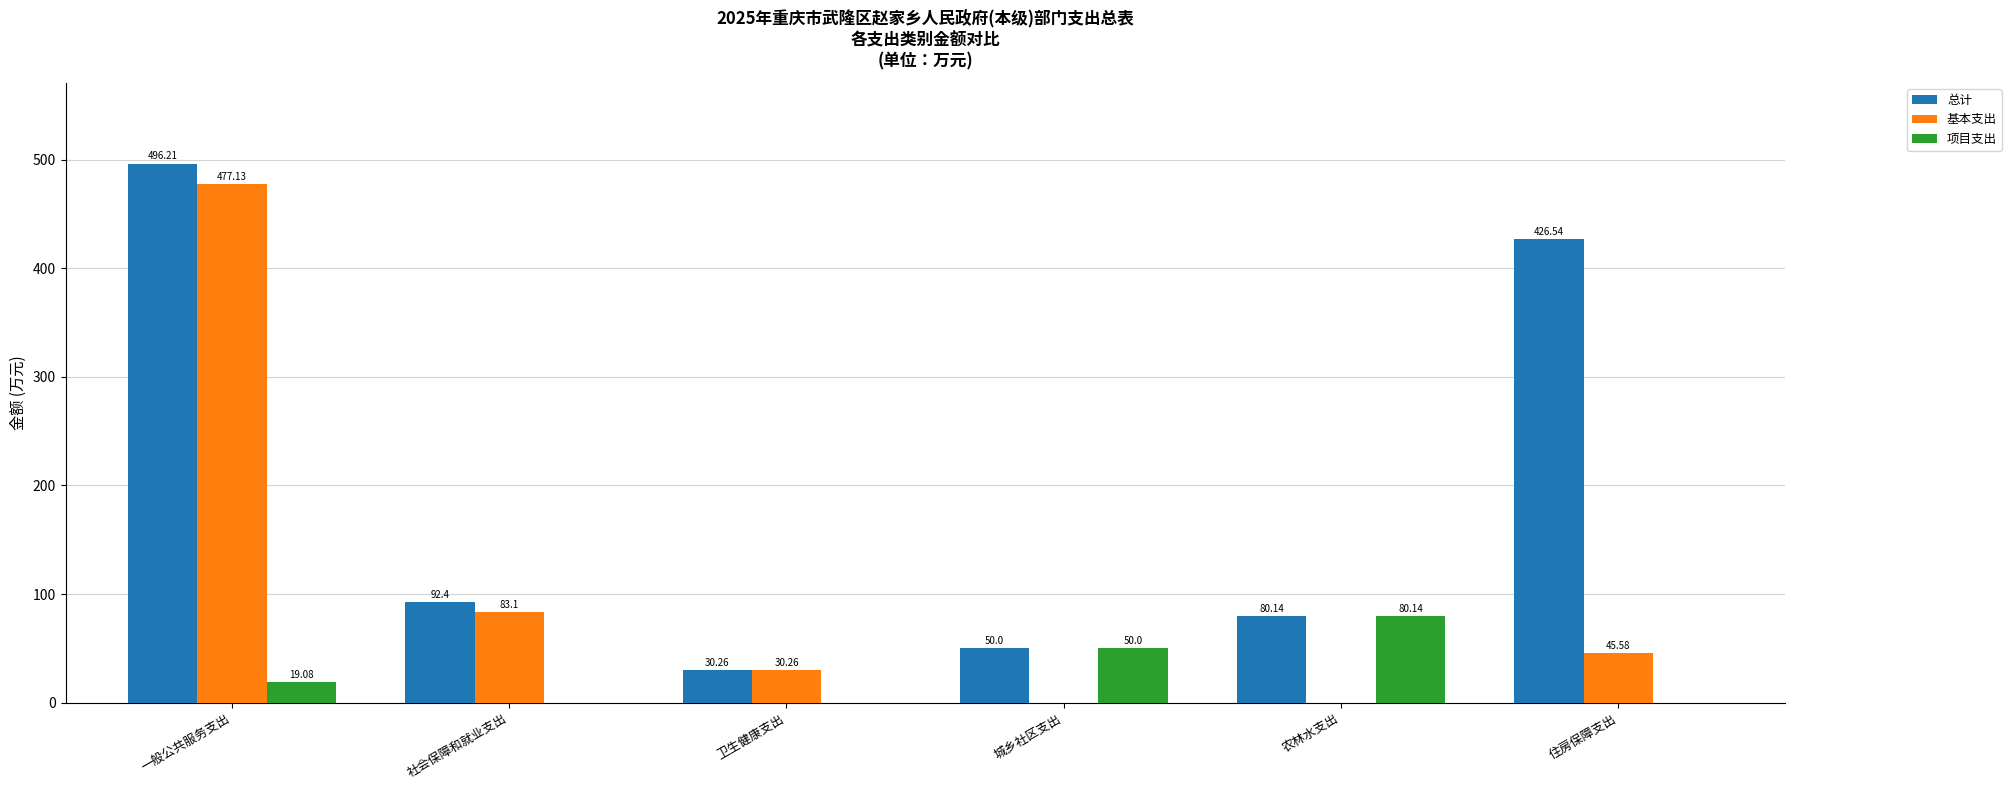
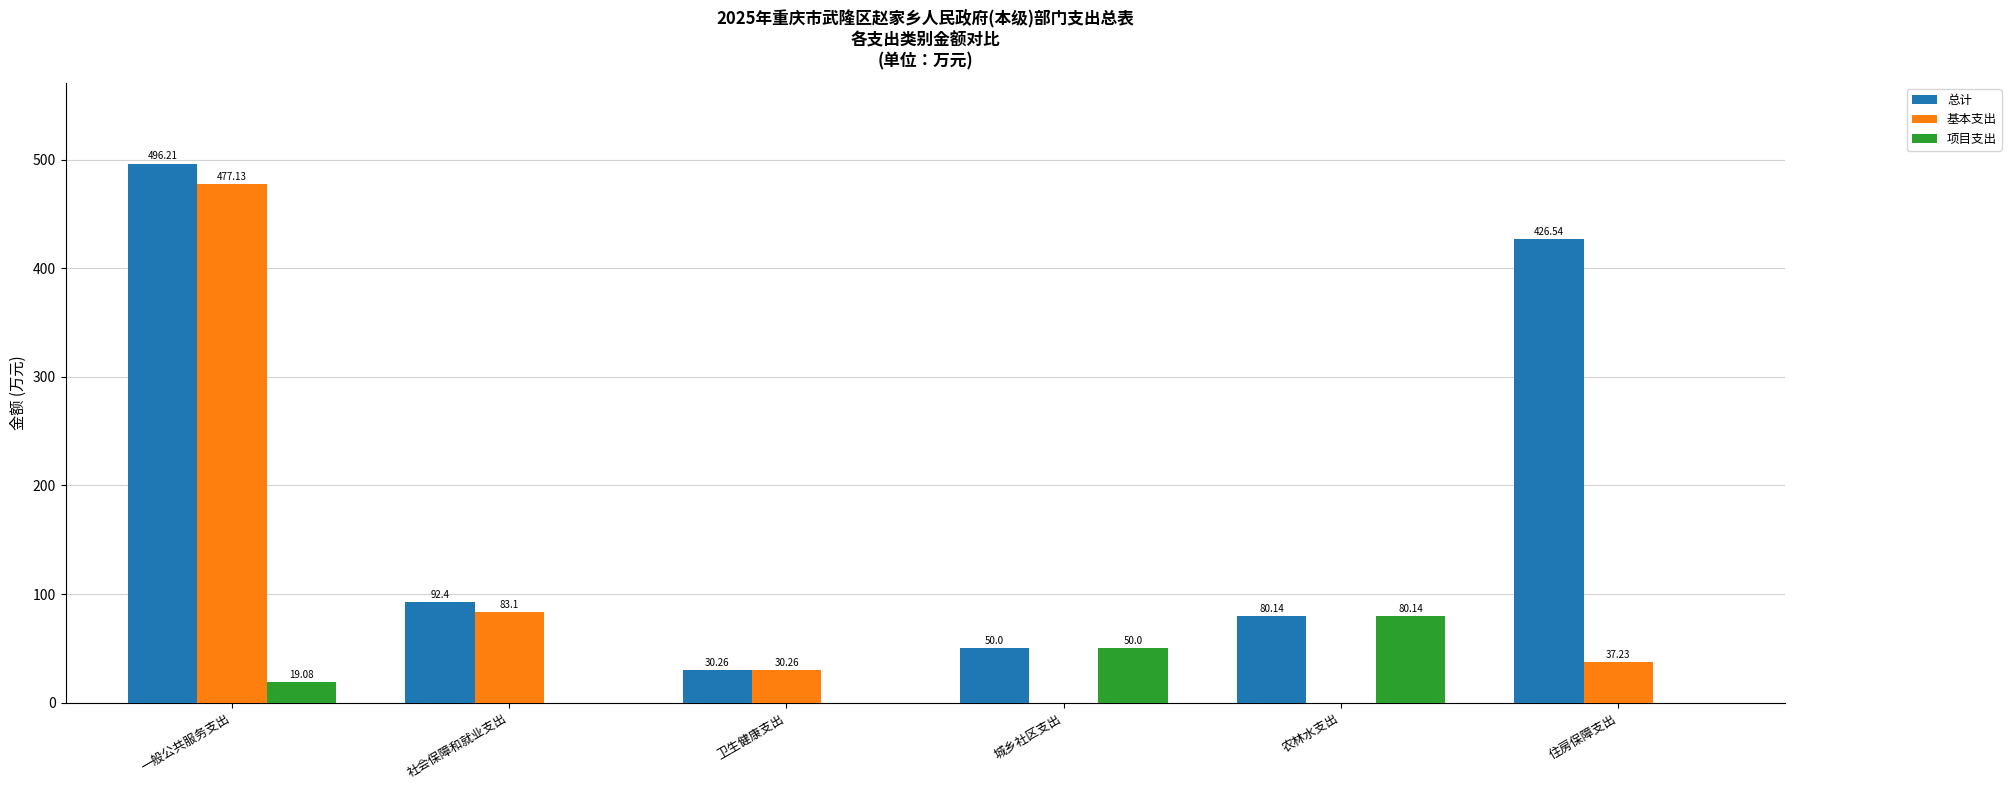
  {
    "总计": {
      "一般公共服务支出": 496.21,
      "社会保障和就业支出": 92.4,
      "卫生健康支出": 30.26,
      "城乡社区支出": 50.0,
      "农林水支出": 80.14,
      "住房保障支出": 426.54
    },
    "基本支出": {
      "一般公共服务支出": 477.13,
      "社会保障和就业支出": 83.1,
      "卫生健康支出": 30.26,
-     "住房保障支出": 45.58
+     "住房保障支出": 37.23
    },
    "项目支出": {
      "一般公共服务支出": 19.08,
      "城乡社区支出": 50.0,
      "农林水支出": 80.14
    }
  }
